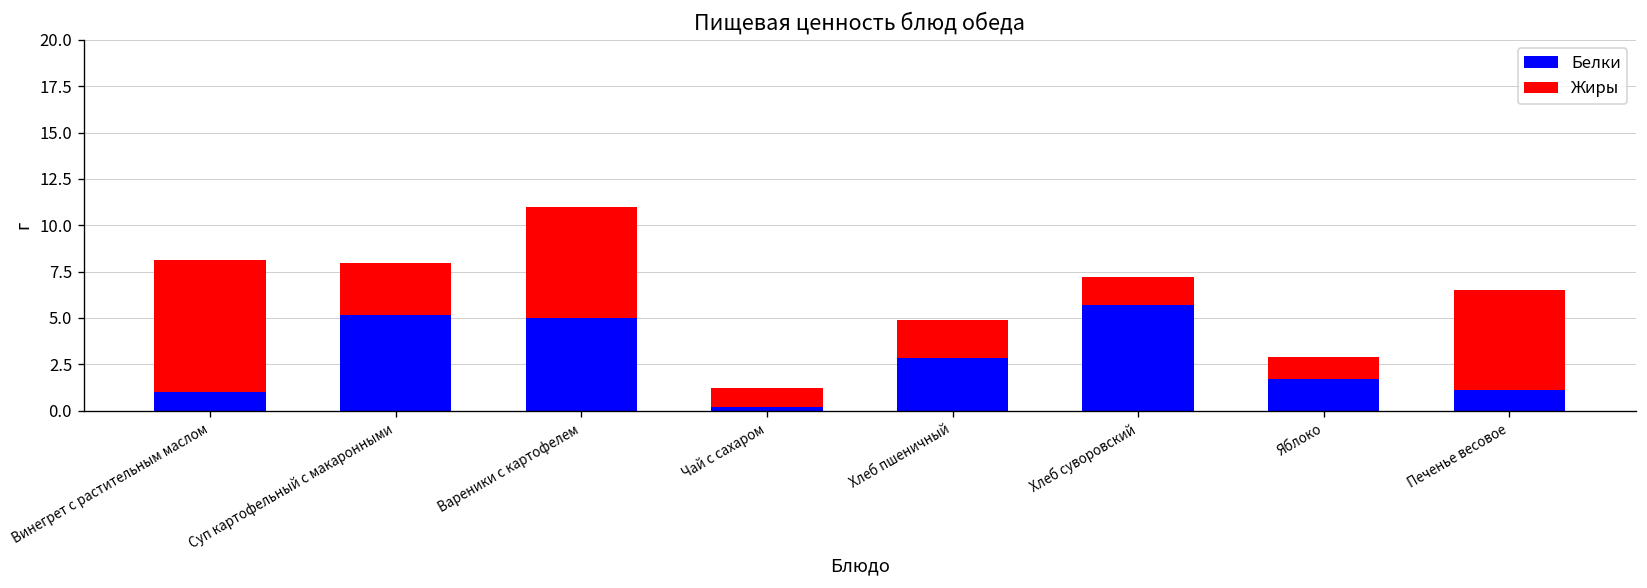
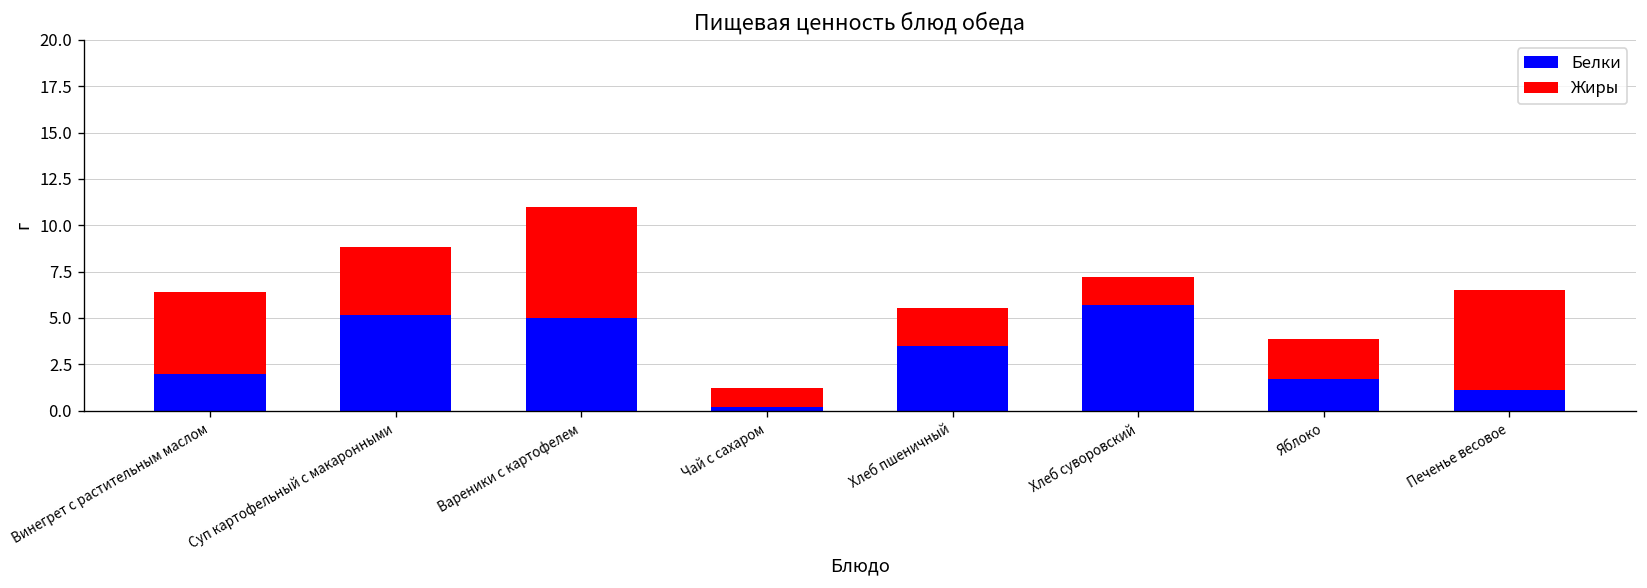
  {
    "Белки": {
-     "Винегрет с растительным маслом": 1,
+     "Винегрет с растительным маслом": 2,
      "Суп картофельный с макаронными": 5.2,
      "Вареники с картофелем": 5.0,
      "Чай с сахаром": 0.2,
-     "Хлеб пшеничный": 2.9,
+     "Хлеб пшеничный": 3.5,
      "Хлеб суворовский": 5.7,
      "Яблоко": 1.7,
      "Печенье весовое": 1.1
    },
    "Жиры": {
-     "Винегрет с растительным маслом": 7.1,
-     "Суп картофельный с макаронными": 2.8,
+     "Винегрет с растительным маслом": 4.4,
+     "Суп картофельный с макаронными": 3.7,
      "Вареники с картофелем": 6.0,
      "Чай с сахаром": 1.0,
      "Хлеб пшеничный": 2.1,
      "Хлеб суворовский": 1.5,
-     "Яблоко": 1.1,
+     "Яблоко": 2.2,
      "Печенье весовое": 5.4
    }
  }
